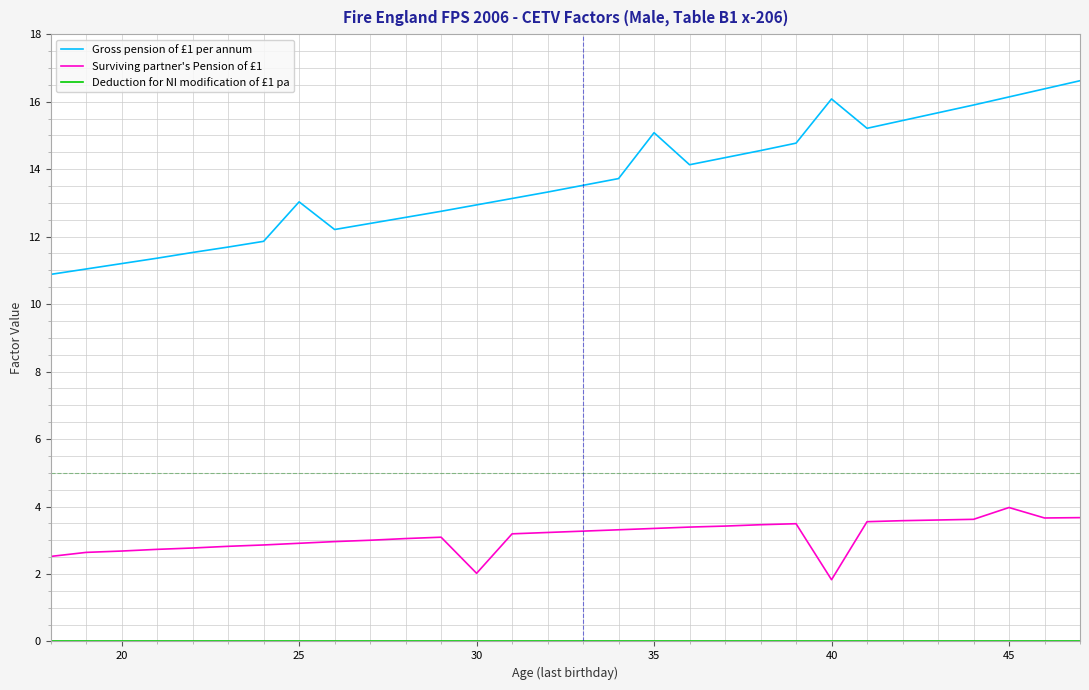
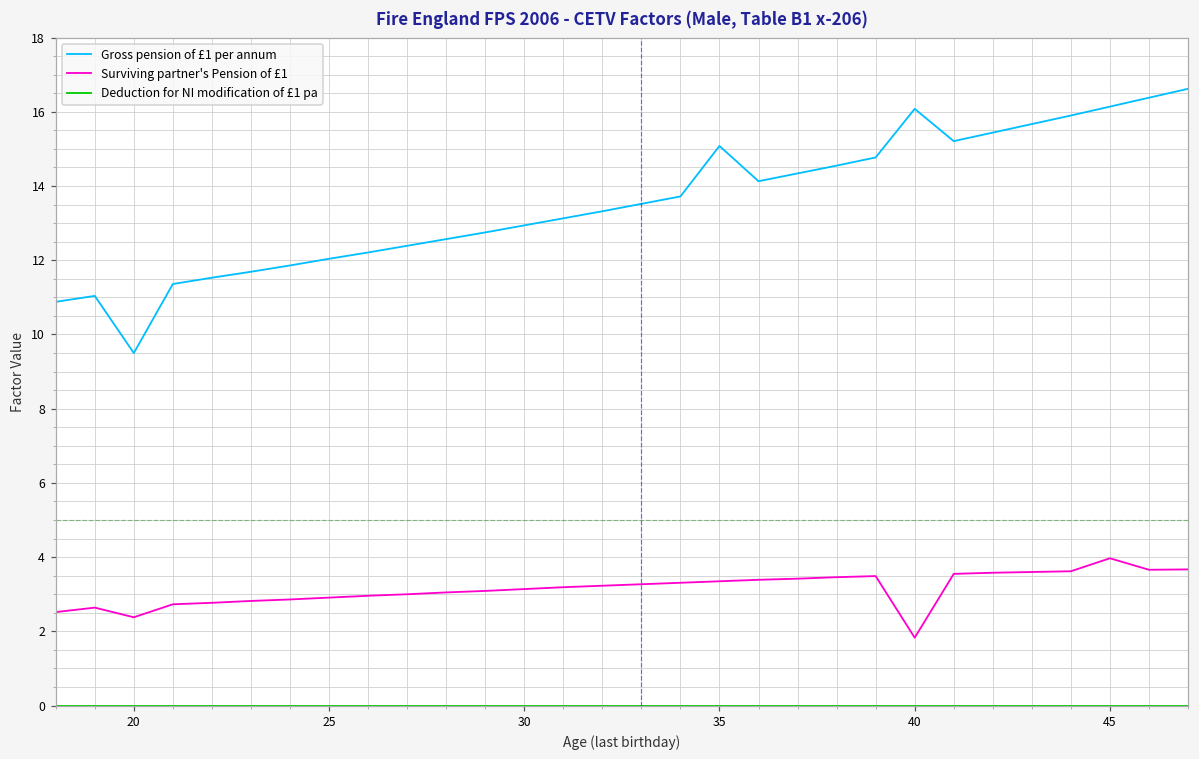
  {
    "Gross pension of £1 per annum": {
-     "20": 11.2,
-     "25": 13.0,
+     "20": 9.5,
+     "25": 12.0,
      "30": 12.9,
      "35": 15.1,
      "40": 16.1,
      "45": 16.1
    },
    "Surviving partner's Pension of £1": {
-     "20": 2.7,
+     "20": 2.4,
      "25": 2.9,
-     "30": 2.0,
+     "30": 3.1,
      "35": 3.4,
      "40": 1.8,
      "45": 4.0
    },
    "Deduction for NI modification of £1 pa": {
      "20": 0.0,
      "25": 0.0,
      "30": 0.0,
      "35": 0.0,
      "40": 0.0,
      "45": 0.0
    }
  }
